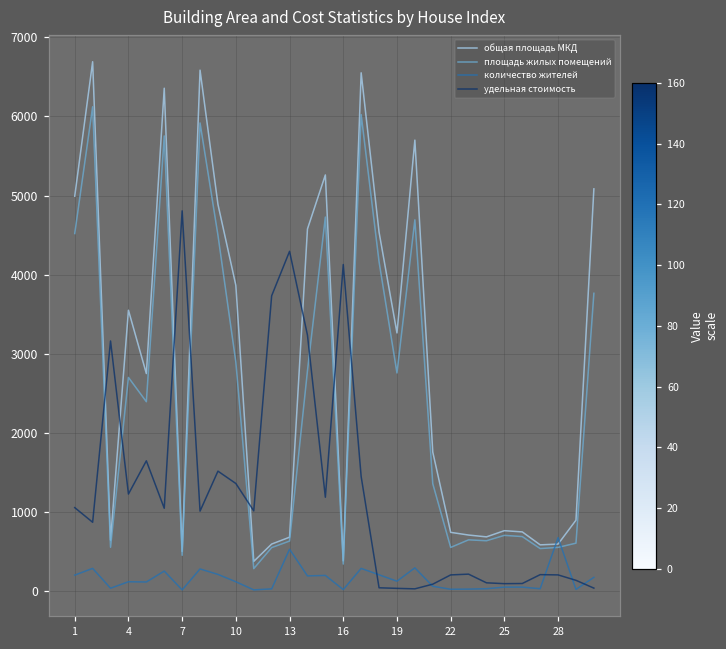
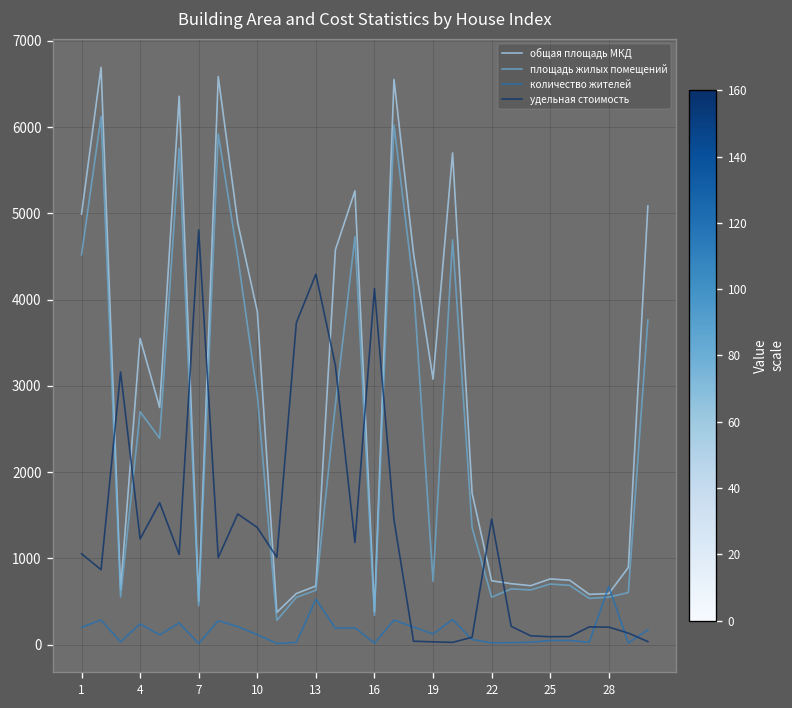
  {
    "общая площадь МКД": {
      "1": 5000,
      "4": 3500,
      "7": 500,
      "10": 3900,
      "13": 700,
      "16": 400,
-     "19": 3300,
+     "19": 3100,
      "22": 700,
      "25": 800,
      "28": 600
    },
    "площадь жилых помещений": {
      "1": 4500,
      "4": 2700,
      "7": 500,
      "10": 2900,
      "13": 600,
      "16": 300,
-     "19": 2800,
+     "19": 700,
      "22": 600,
      "25": 700,
      "28": 600
    },
    "количество жителей": {
      "1": 200,
-     "4": 100,
+     "4": 200,
      "7": 0,
      "10": 100,
      "13": 500,
      "16": 0,
      "19": 100,
      "22": 0,
      "25": 0,
      "28": 700
    },
    "удельная стоимость": {
      "1": 1100,
      "4": 1200,
      "7": 4800,
      "10": 1400,
      "13": 4300,
      "16": 4100,
      "19": 0,
-     "22": 200,
+     "22": 1500,
      "25": 100,
      "28": 200
    }
  }
